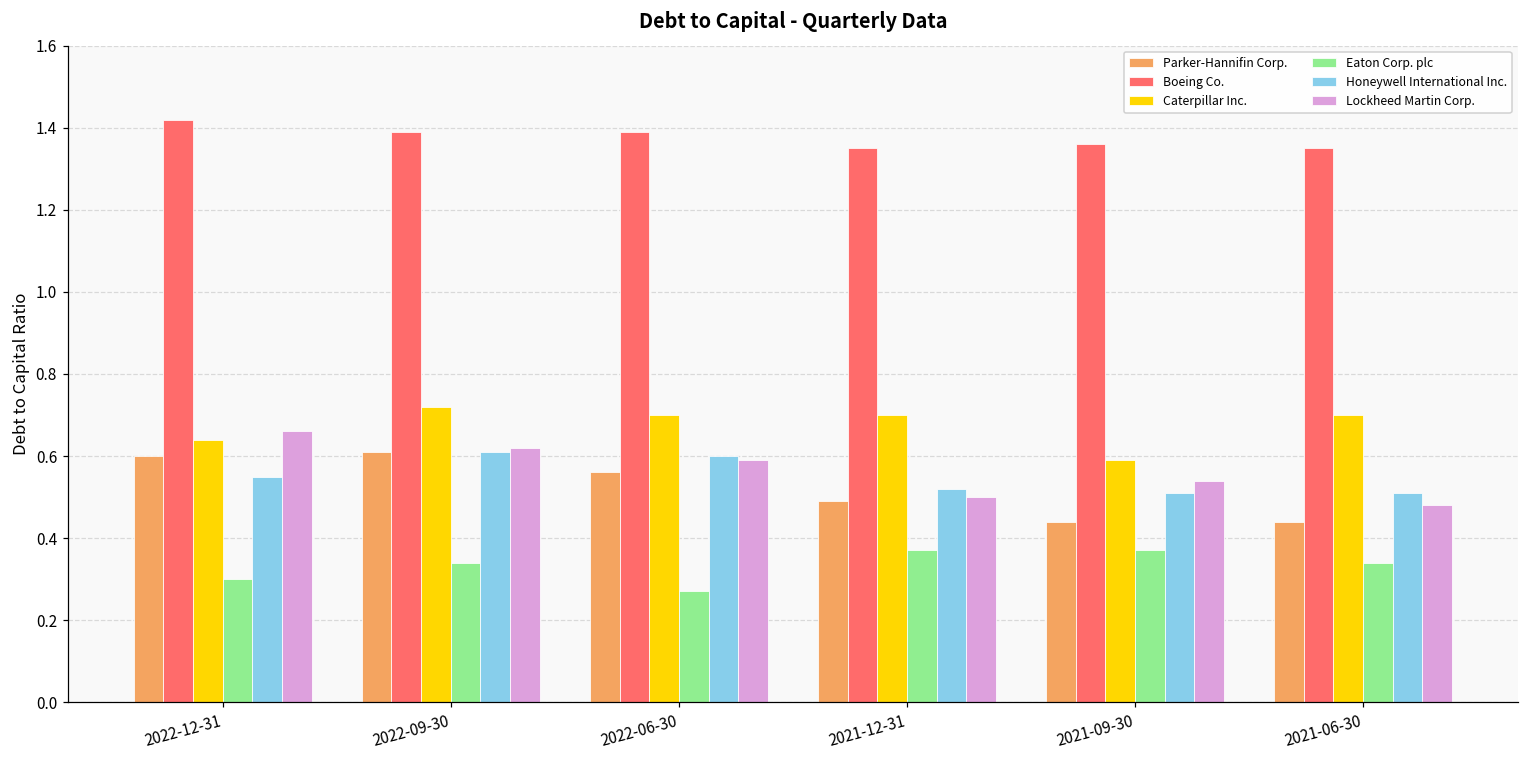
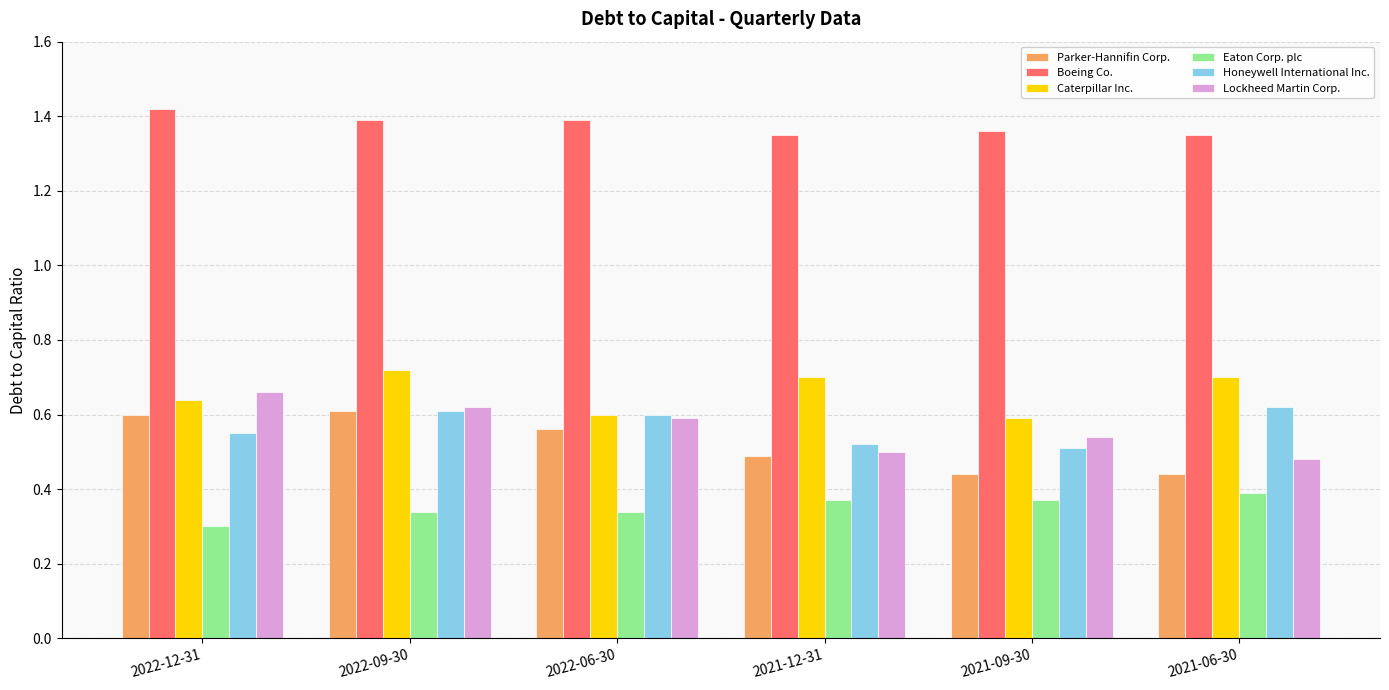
  {
    "Caterpillar Inc.": {
      "2022-12-31": 0.64,
      "2022-09-30": 0.72,
-     "2022-06-30": 0.7,
+     "2022-06-30": 0.6,
      "2021-12-31": 0.7,
      "2021-09-30": 0.59,
      "2021-06-30": 0.7
    },
    "Eaton Corp. plc": {
      "2022-12-31": 0.30,
      "2022-09-30": 0.34,
-     "2022-06-30": 0.27,
+     "2022-06-30": 0.34,
      "2021-12-31": 0.37,
      "2021-09-30": 0.37,
-     "2021-06-30": 0.34
+     "2021-06-30": 0.39
    },
    "Honeywell International Inc.": {
      "2022-12-31": 0.55,
      "2022-09-30": 0.61,
      "2022-06-30": 0.60,
      "2021-12-31": 0.52,
      "2021-09-30": 0.51,
-     "2021-06-30": 0.51
+     "2021-06-30": 0.62
    },
    "Lockheed Martin Corp.": {
      "2022-12-31": 0.66,
      "2022-09-30": 0.62,
      "2022-06-30": 0.59,
      "2021-12-31": 0.50,
      "2021-09-30": 0.54,
      "2021-06-30": 0.48
    }
  }
